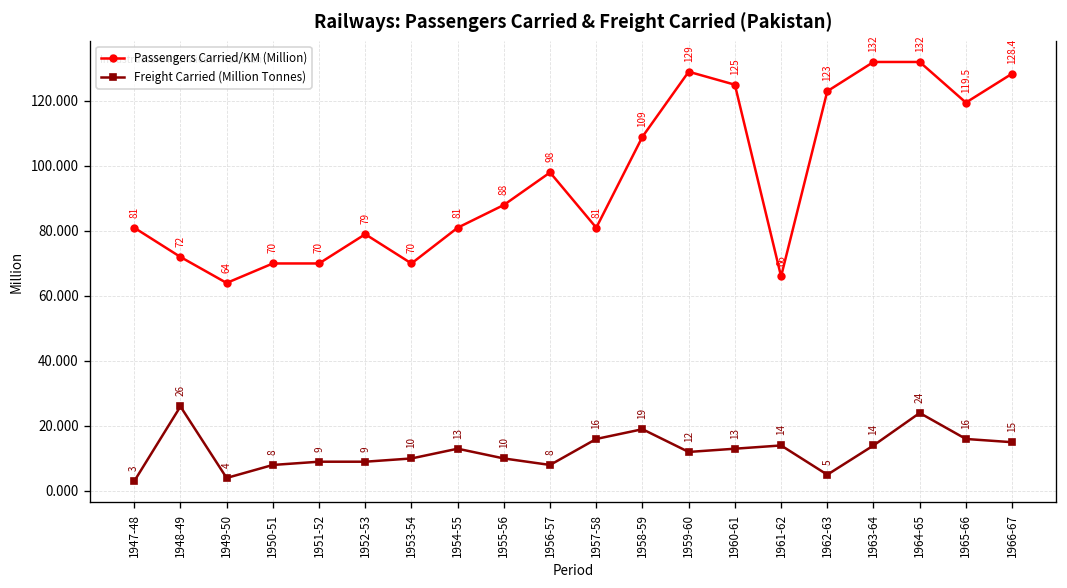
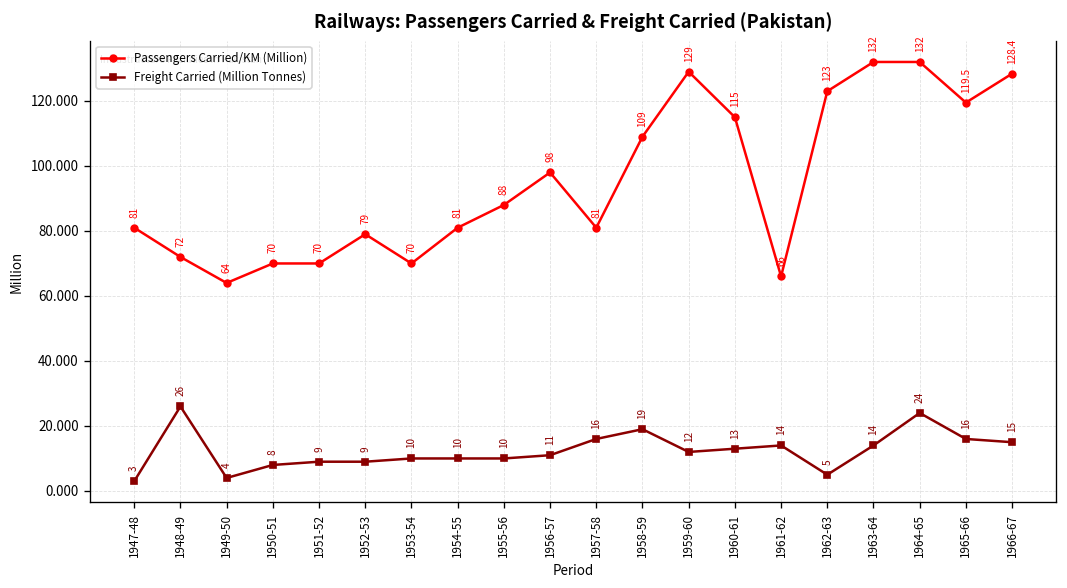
  {
    "Passengers Carried/KM (Million)": {
      "1947-48": 81,
      "1948-49": 72,
      "1949-50": 64,
      "1950-51": 70,
      "1951-52": 70,
      "1952-53": 79,
      "1953-54": 70,
      "1954-55": 81,
      "1955-56": 88,
      "1956-57": 98,
      "1957-58": 81,
      "1958-59": 109,
      "1959-60": 129,
-     "1960-61": 125,
+     "1960-61": 115,
      "1961-62": 66,
      "1962-63": 123,
      "1963-64": 132,
      "1964-65": 132,
      "1965-66": 119.5,
      "1966-67": 128.4
    },
    "Freight Carried (Million Tonnes)": {
      "1947-48": 3,
      "1948-49": 26,
      "1949-50": 4,
      "1950-51": 8,
      "1951-52": 9,
      "1952-53": 9,
      "1953-54": 10,
-     "1954-55": 13,
+     "1954-55": 10,
      "1955-56": 10,
-     "1956-57": 8,
+     "1956-57": 11,
      "1957-58": 16,
      "1958-59": 19,
      "1959-60": 12,
      "1960-61": 13,
      "1961-62": 14,
      "1962-63": 5,
      "1963-64": 14,
      "1964-65": 24,
      "1965-66": 16,
      "1966-67": 15
    }
  }
